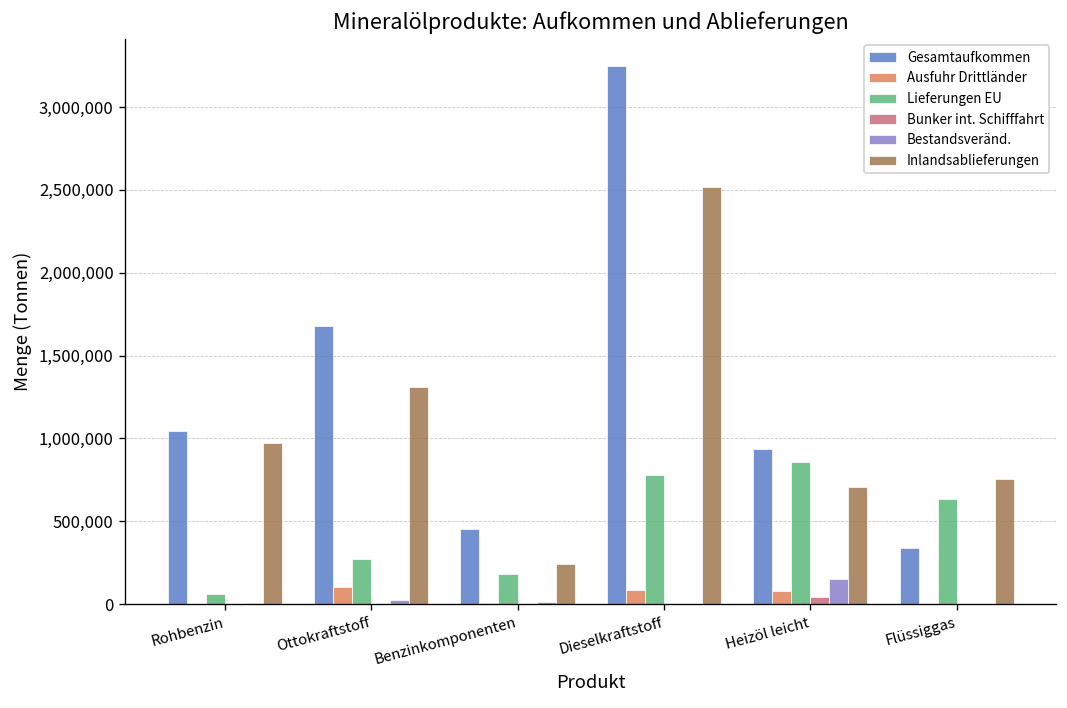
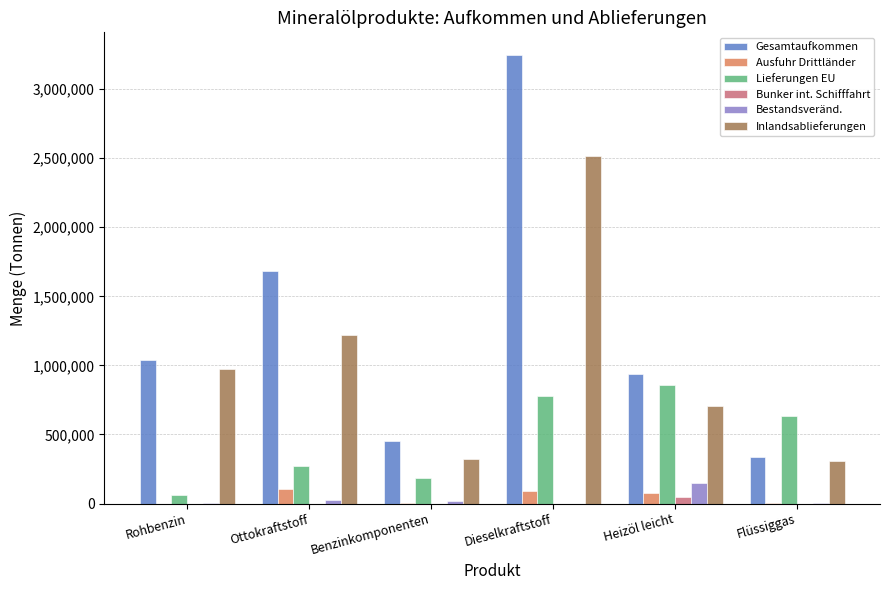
  {
    "Lieferungen EU": {
      "Rohbenzin": "60,000",
      "Ottokraftstoff": "270,000",
      "Benzinkomponenten": "180,000",
      "Dieselkraftstoff": "780,000",
      "Heizöl leicht": "860,000",
      "Flüssiggas": "630,000"
    },
    "Inlandsablieferungen": {
      "Rohbenzin": "970,000",
-     "Ottokraftstoff": "1,310,000",
-     "Benzinkomponenten": "240,000",
+     "Ottokraftstoff": "1,220,000",
+     "Benzinkomponenten": "320,000",
      "Dieselkraftstoff": "2,520,000",
      "Heizöl leicht": "710,000",
-     "Flüssiggas": "750,000"
+     "Flüssiggas": "310,000"
    }
  }
